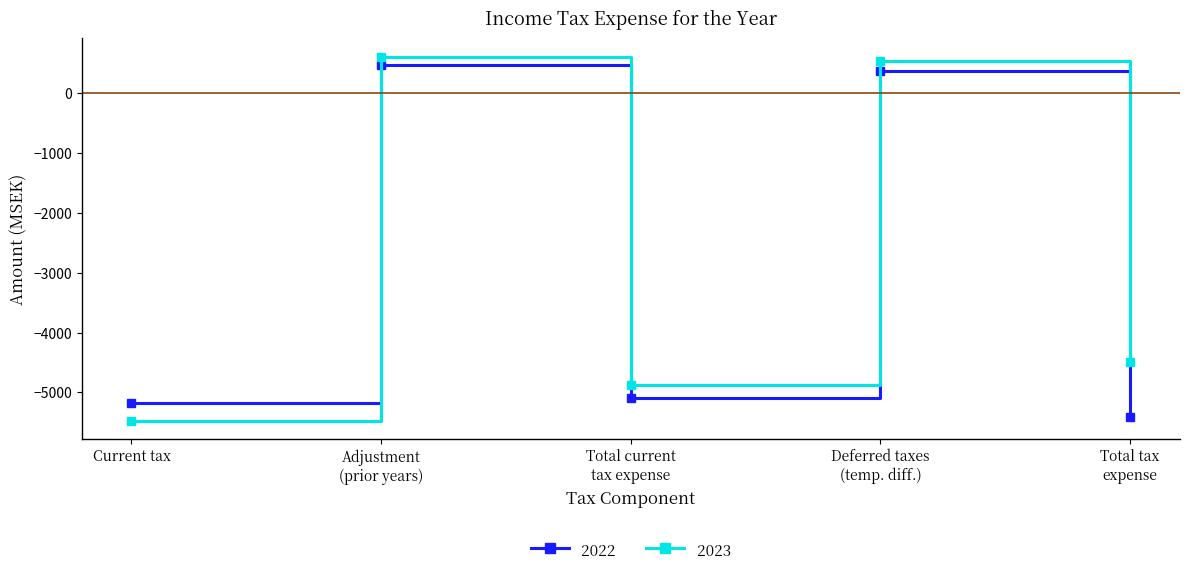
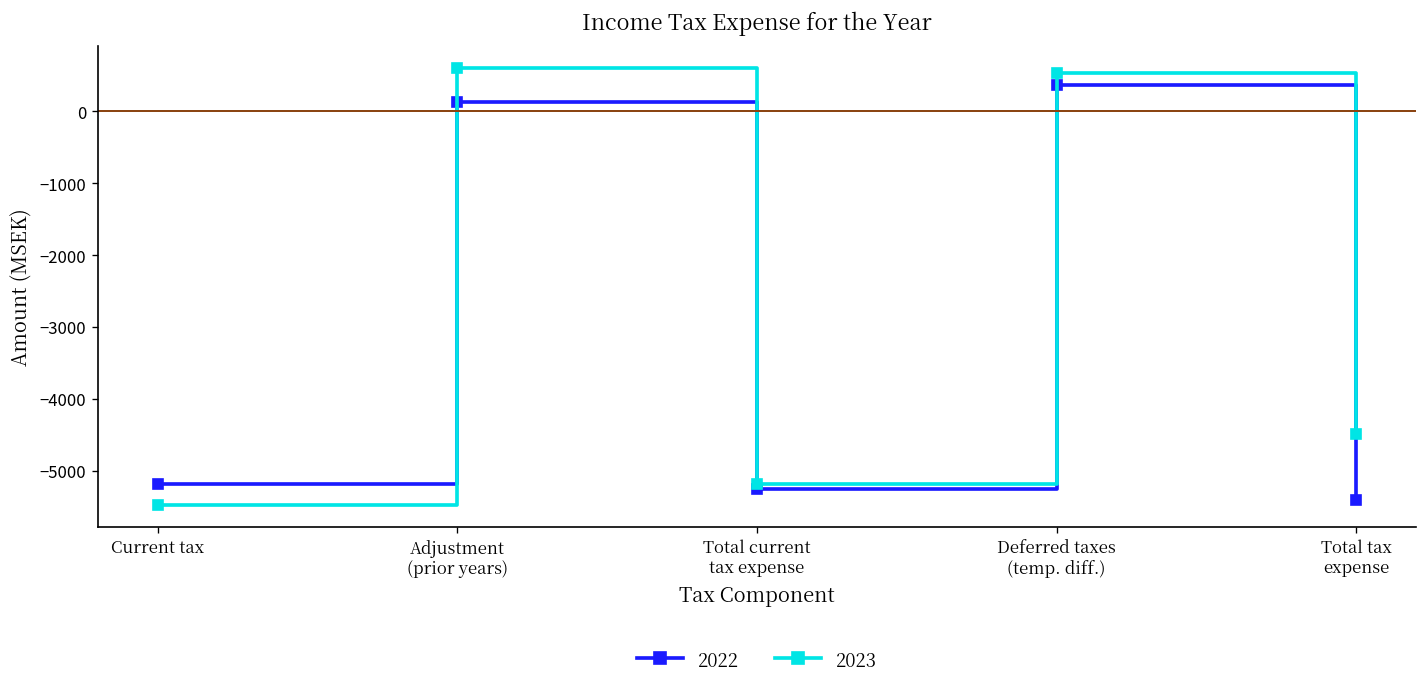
  {
    "2022": {
      "Current tax": -5200,
-     "Adjustment (prior years)": 500,
-     "Total current tax expense": -5100,
+     "Adjustment (prior years)": 100,
+     "Total current tax expense": -5300,
      "Deferred taxes (temp. diff.)": 400,
      "Total tax expense": -5400
    },
    "2023": {
      "Current tax": -5500,
      "Adjustment (prior years)": 600,
-     "Total current tax expense": -4900,
+     "Total current tax expense": -5200,
      "Deferred taxes (temp. diff.)": 500,
      "Total tax expense": -4500
    }
  }
